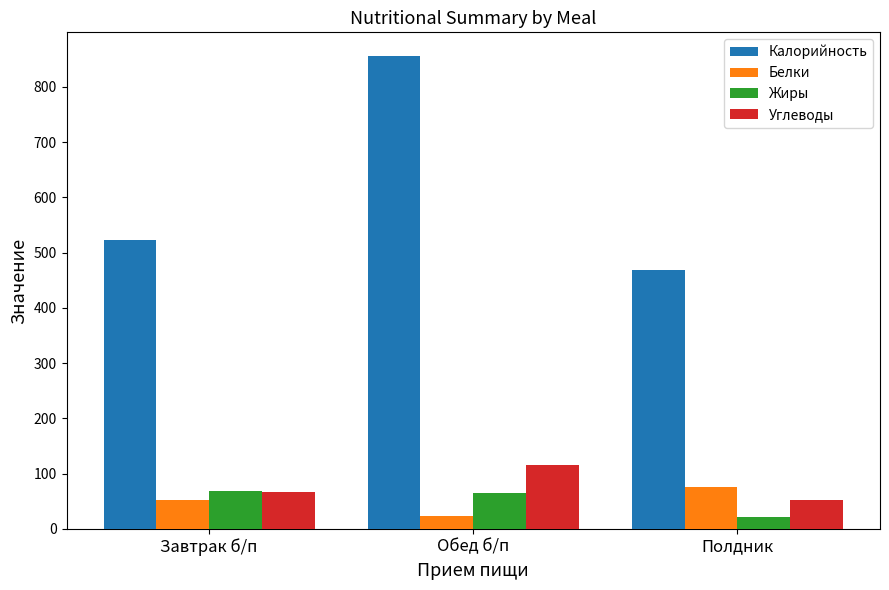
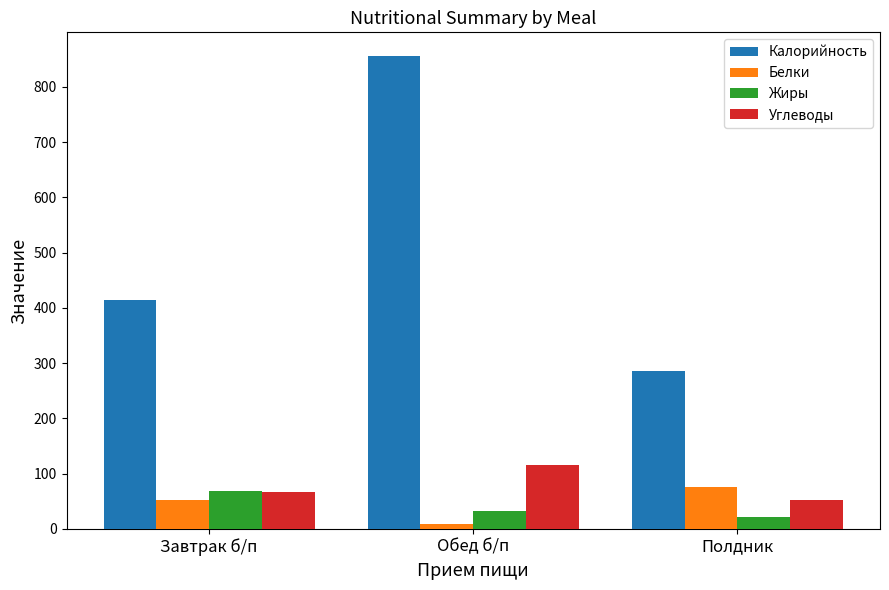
  {
    "Калорийность": {
-     "Завтрак б/п": 520,
+     "Завтрак б/п": 420,
      "Обед б/п": 860,
-     "Полдник": 470
+     "Полдник": 290
    },
    "Белки": {
      "Завтрак б/п": 50,
-     "Обед б/п": 20,
+     "Обед б/п": 10,
      "Полдник": 80
    },
    "Жиры": {
      "Завтрак б/п": 70,
-     "Обед б/п": 60,
+     "Обед б/п": 30,
      "Полдник": 20
    },
    "Углеводы": {
      "Завтрак б/п": 70,
      "Обед б/п": 120,
      "Полдник": 50
    }
  }
